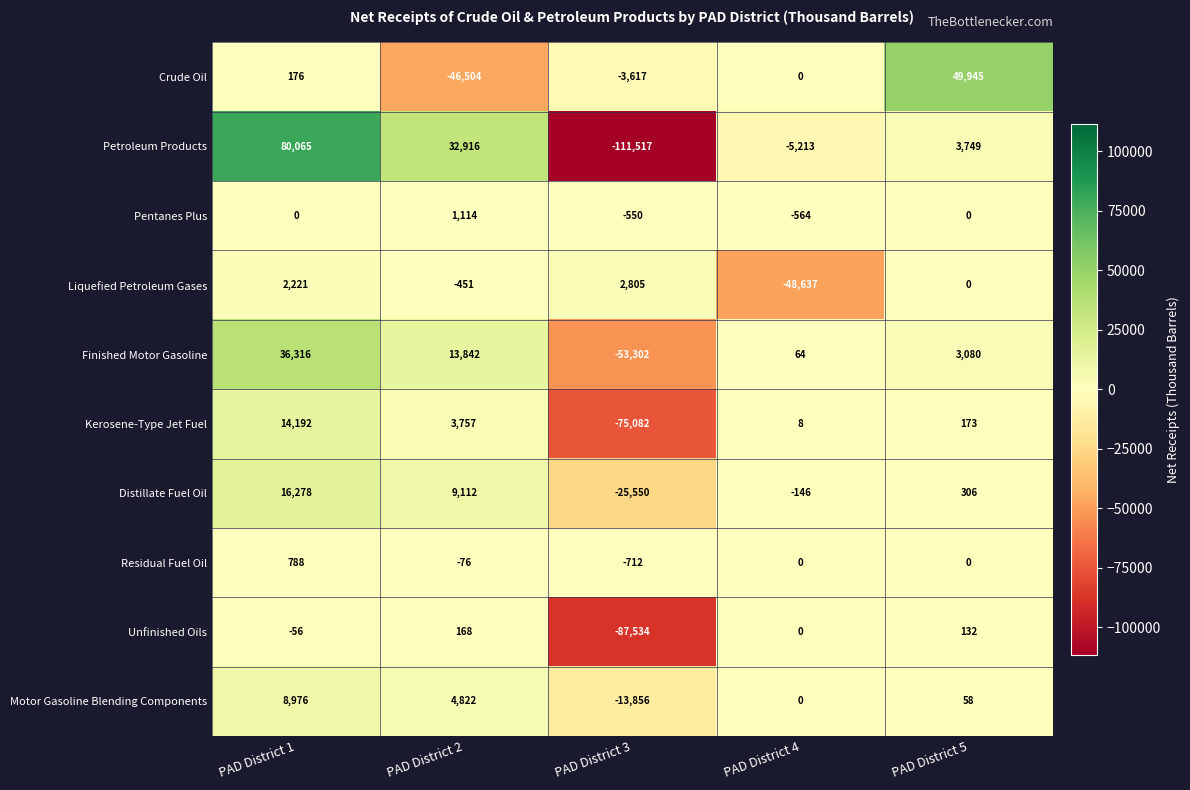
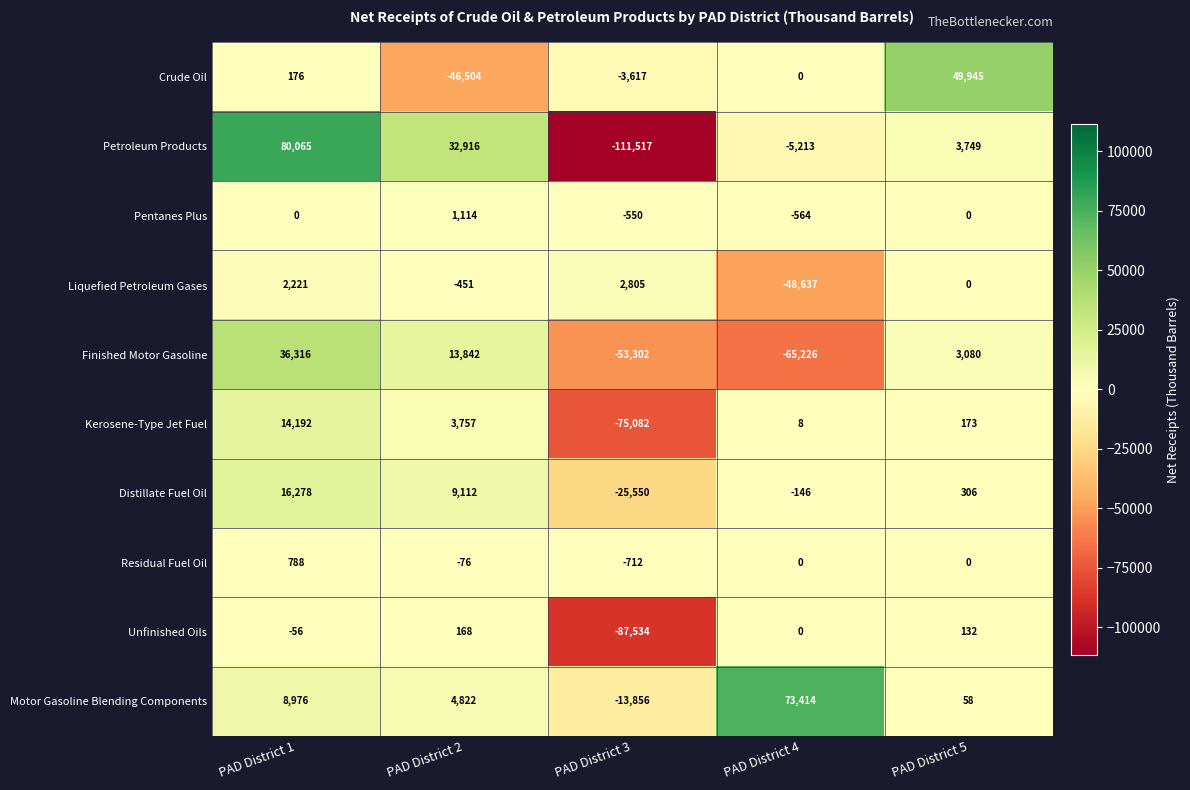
  {
    "Crude Oil": {
      "PAD District 1": "176",
      "PAD District 2": "-46,504",
      "PAD District 3": "-3,617",
      "PAD District 4": "0",
      "PAD District 5": "49,945"
    },
    "Petroleum Products": {
      "PAD District 1": "80,065",
      "PAD District 2": "32,916",
      "PAD District 3": "-111,517",
      "PAD District 4": "-5,213",
      "PAD District 5": "3,749"
    },
    "Pentanes Plus": {
      "PAD District 1": "0",
      "PAD District 2": "1,114",
      "PAD District 3": "-550",
      "PAD District 4": "-564",
      "PAD District 5": "0"
    },
    "Liquefied Petroleum Gases": {
      "PAD District 1": "2,221",
      "PAD District 2": "-451",
      "PAD District 3": "2,805",
      "PAD District 4": "-48,637",
      "PAD District 5": "0"
    },
    "Finished Motor Gasoline": {
      "PAD District 1": "36,316",
      "PAD District 2": "13,842",
      "PAD District 3": "-53,302",
-     "PAD District 4": "64",
+     "PAD District 4": "-65,226",
      "PAD District 5": "3,080"
    },
    "Kerosene-Type Jet Fuel": {
      "PAD District 1": "14,192",
      "PAD District 2": "3,757",
      "PAD District 3": "-75,082",
      "PAD District 4": "8",
      "PAD District 5": "173"
    },
    "Distillate Fuel Oil": {
      "PAD District 1": "16,278",
      "PAD District 2": "9,112",
      "PAD District 3": "-25,550",
      "PAD District 4": "-146",
      "PAD District 5": "306"
    },
    "Residual Fuel Oil": {
      "PAD District 1": "788",
      "PAD District 2": "-76",
      "PAD District 3": "-712",
      "PAD District 4": "0",
      "PAD District 5": "0"
    },
    "Unfinished Oils": {
      "PAD District 1": "-56",
      "PAD District 2": "168",
      "PAD District 3": "-87,534",
      "PAD District 4": "0",
      "PAD District 5": "132"
    },
    "Motor Gasoline Blending Components": {
      "PAD District 1": "8,976",
      "PAD District 2": "4,822",
      "PAD District 3": "-13,856",
-     "PAD District 4": "0",
+     "PAD District 4": "73,414",
      "PAD District 5": "58"
    }
  }
